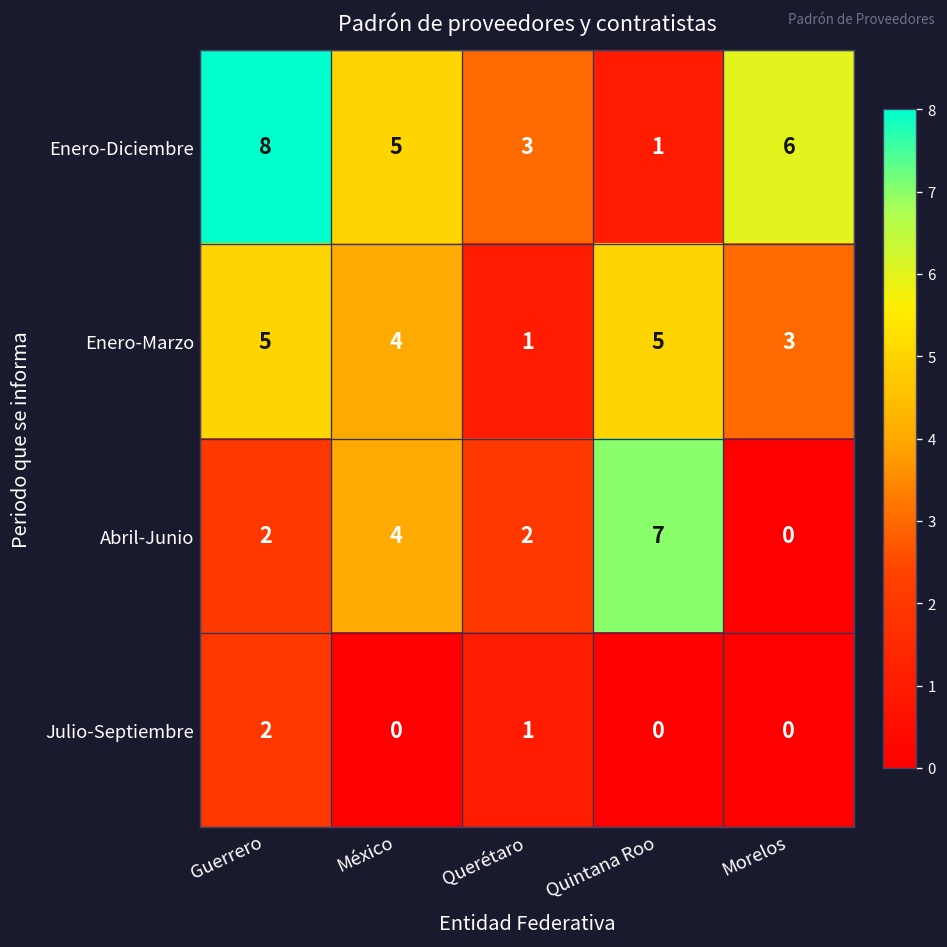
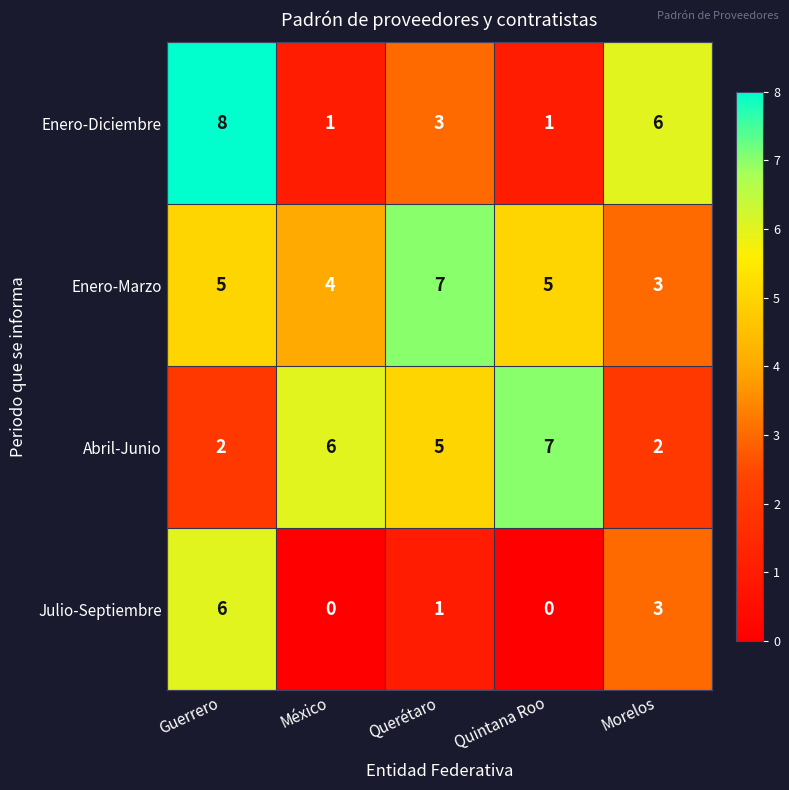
  {
    "Enero-Diciembre": {
      "Guerrero": 8,
-     "México": 5,
+     "México": 1,
      "Querétaro": 3,
      "Quintana Roo": 1,
      "Morelos": 6
    },
    "Enero-Marzo": {
      "Guerrero": 5,
      "México": 4,
-     "Querétaro": 1,
+     "Querétaro": 7,
      "Quintana Roo": 5,
      "Morelos": 3
    },
    "Abril-Junio": {
      "Guerrero": 2,
-     "México": 4,
-     "Querétaro": 2,
+     "México": 6,
+     "Querétaro": 5,
      "Quintana Roo": 7,
-     "Morelos": 0
+     "Morelos": 2
    },
    "Julio-Septiembre": {
-     "Guerrero": 2,
+     "Guerrero": 6,
      "México": 0,
      "Querétaro": 1,
      "Quintana Roo": 0,
-     "Morelos": 0
+     "Morelos": 3
    }
  }
